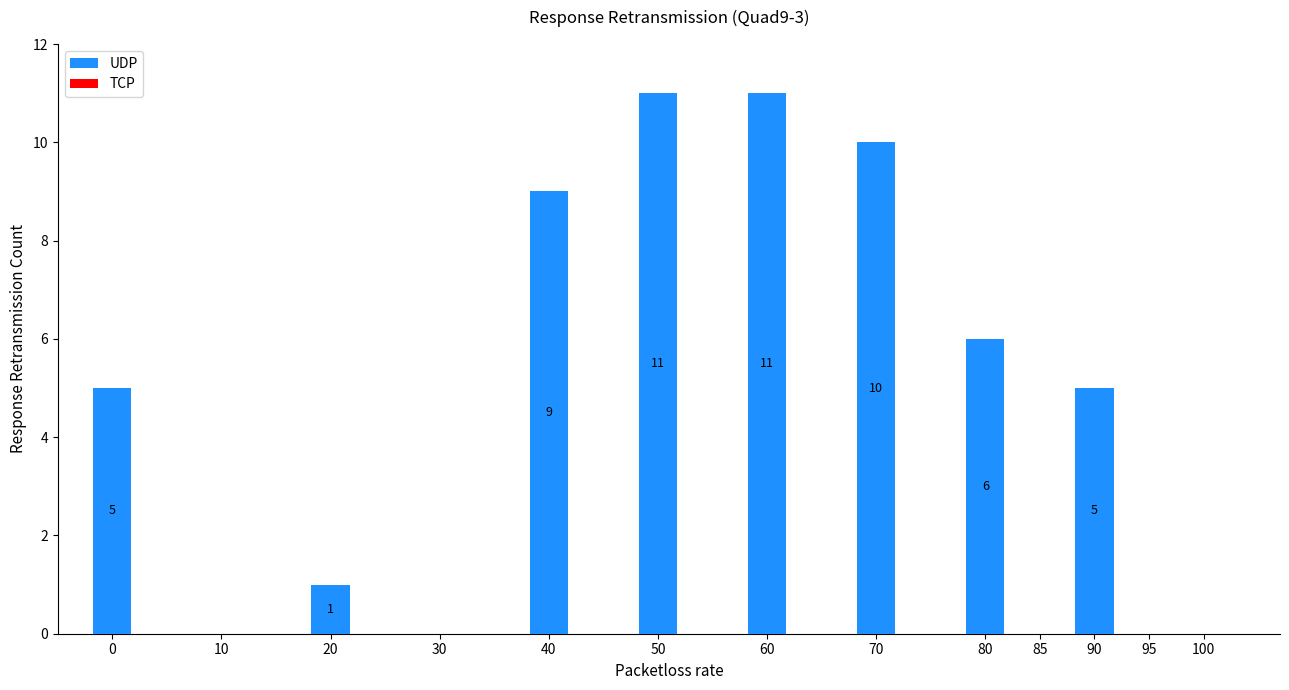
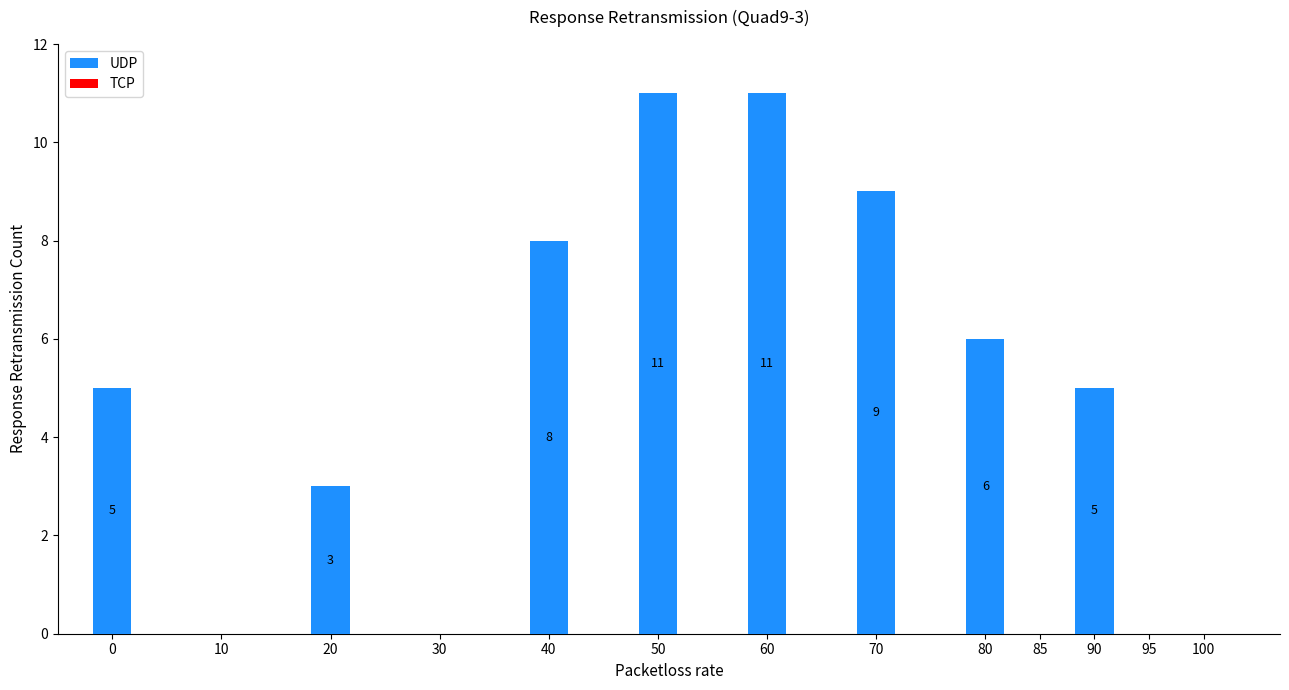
  {
    "UDP": {
      "0": 5,
-     "20": 1,
-     "40": 9,
+     "20": 3,
+     "40": 8,
      "50": 11,
      "60": 11,
-     "70": 10,
+     "70": 9,
      "80": 6,
      "90": 5
    },
    "TCP": {
      "0": 0.0,
      "10": 0.0,
      "20": 0.0,
      "30": 0.0,
      "40": 0.0,
      "50": 0.0,
      "60": 0.0,
      "70": 0.0,
      "80": 0.0,
      "90": 0.0,
      "95": 0.0
    }
  }
